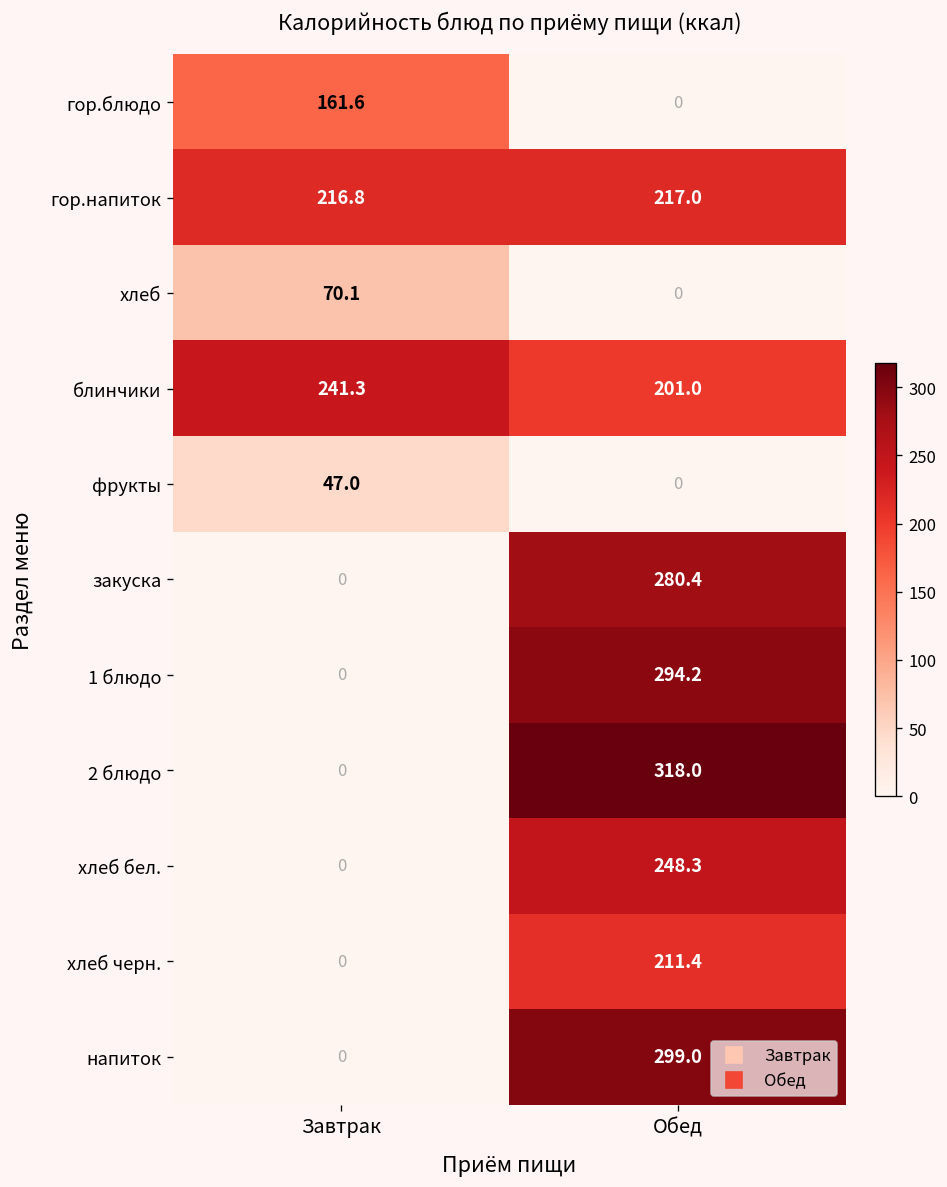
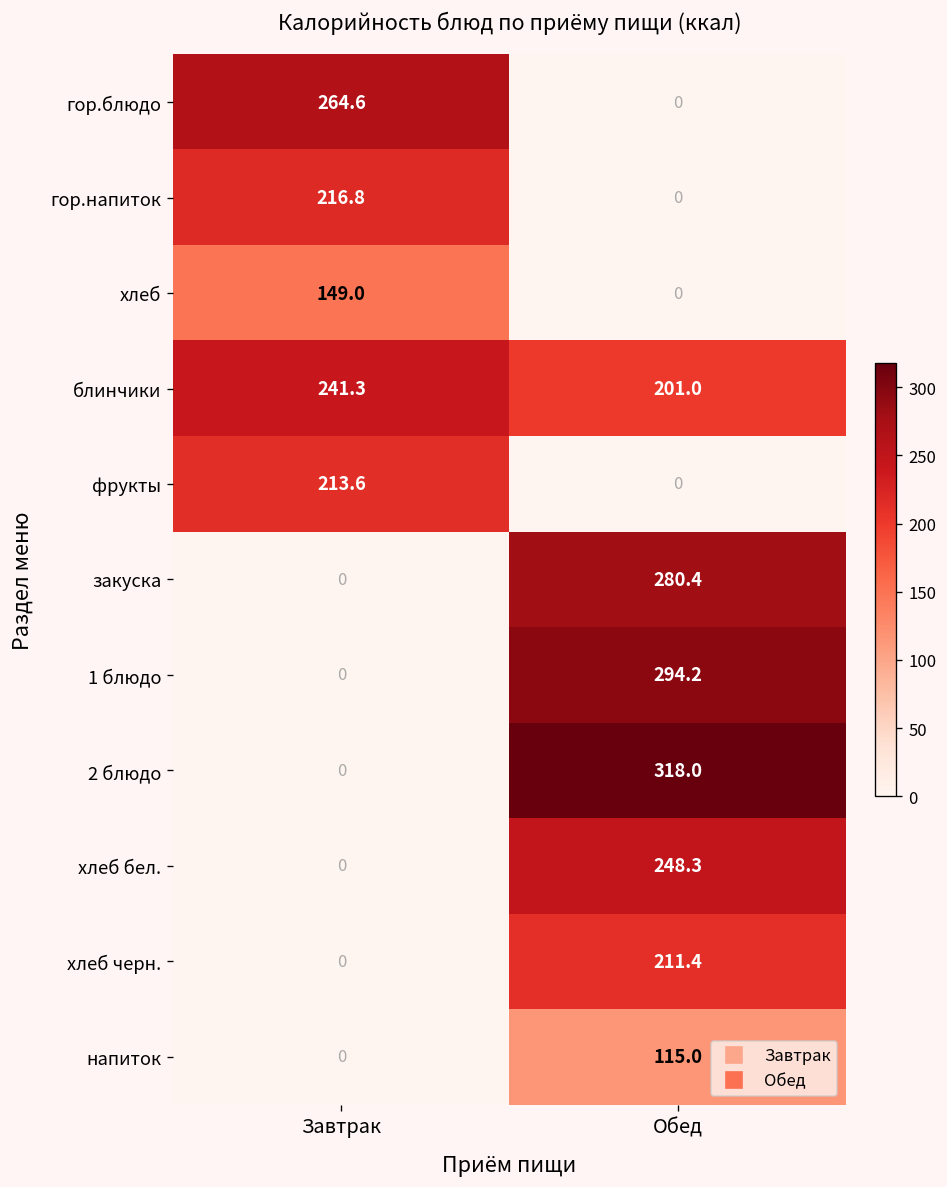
  {
    "гор.блюдо": {
-     "Завтрак": 161.6,
+     "Завтрак": 264.6,
      "Обед": 0
    },
    "гор.напиток": {
      "Завтрак": 216.8,
-     "Обед": 217.0
+     "Обед": 0
    },
    "хлеб": {
-     "Завтрак": 70.1,
+     "Завтрак": 149.0,
      "Обед": 0
    },
    "блинчики": {
      "Завтрак": 241.3,
      "Обед": 201.0
    },
    "фрукты": {
-     "Завтрак": 47.0,
+     "Завтрак": 213.6,
      "Обед": 0
    },
    "закуска": {
      "Завтрак": 0,
      "Обед": 280.4
    },
    "1 блюдо": {
      "Завтрак": 0,
      "Обед": 294.2
    },
    "2 блюдо": {
      "Завтрак": 0,
      "Обед": 318.0
    },
    "хлеб бел.": {
      "Завтрак": 0,
      "Обед": 248.3
    },
    "хлеб черн.": {
      "Завтрак": 0,
      "Обед": 211.4
    },
    "напиток": {
      "Завтрак": 0,
-     "Обед": 299.0
+     "Обед": 115.0
    }
  }
